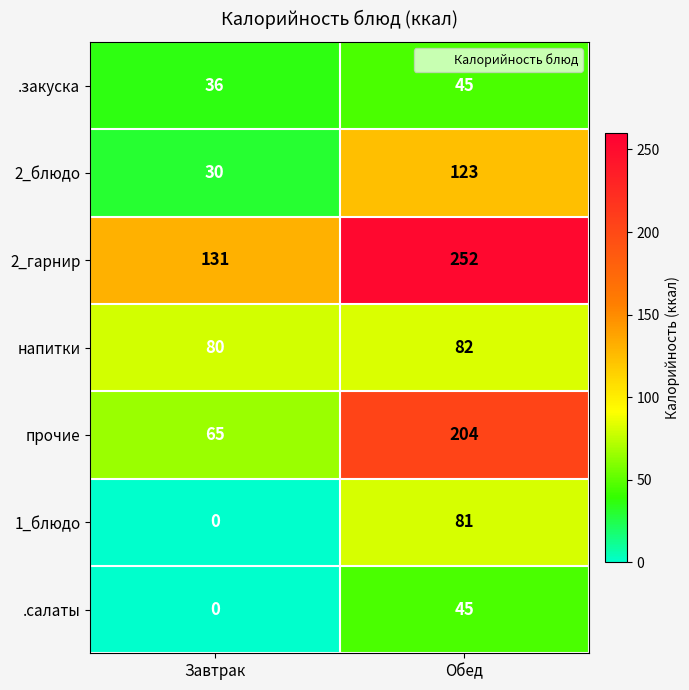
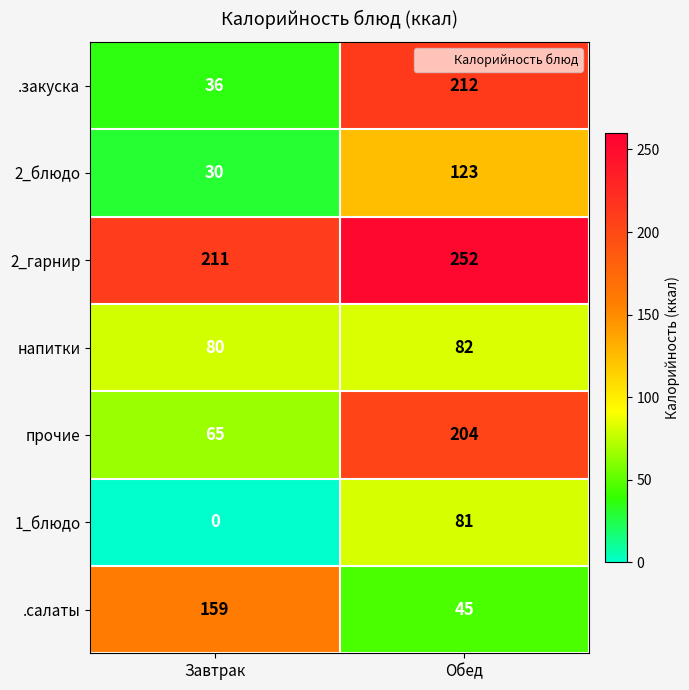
  {
    ".закуска": {
      "Завтрак": 36,
-     "Обед": 45
+     "Обед": 212
    },
    "2_блюдо": {
      "Завтрак": 30,
      "Обед": 123
    },
    "2_гарнир": {
-     "Завтрак": 131,
+     "Завтрак": 211,
      "Обед": 252
    },
    "напитки": {
      "Завтрак": 80,
      "Обед": 82
    },
    "прочие": {
      "Завтрак": 65,
      "Обед": 204
    },
    "1_блюдо": {
      "Завтрак": 0,
      "Обед": 81
    },
    ".салаты": {
-     "Завтрак": 0,
+     "Завтрак": 159,
      "Обед": 45
    }
  }
